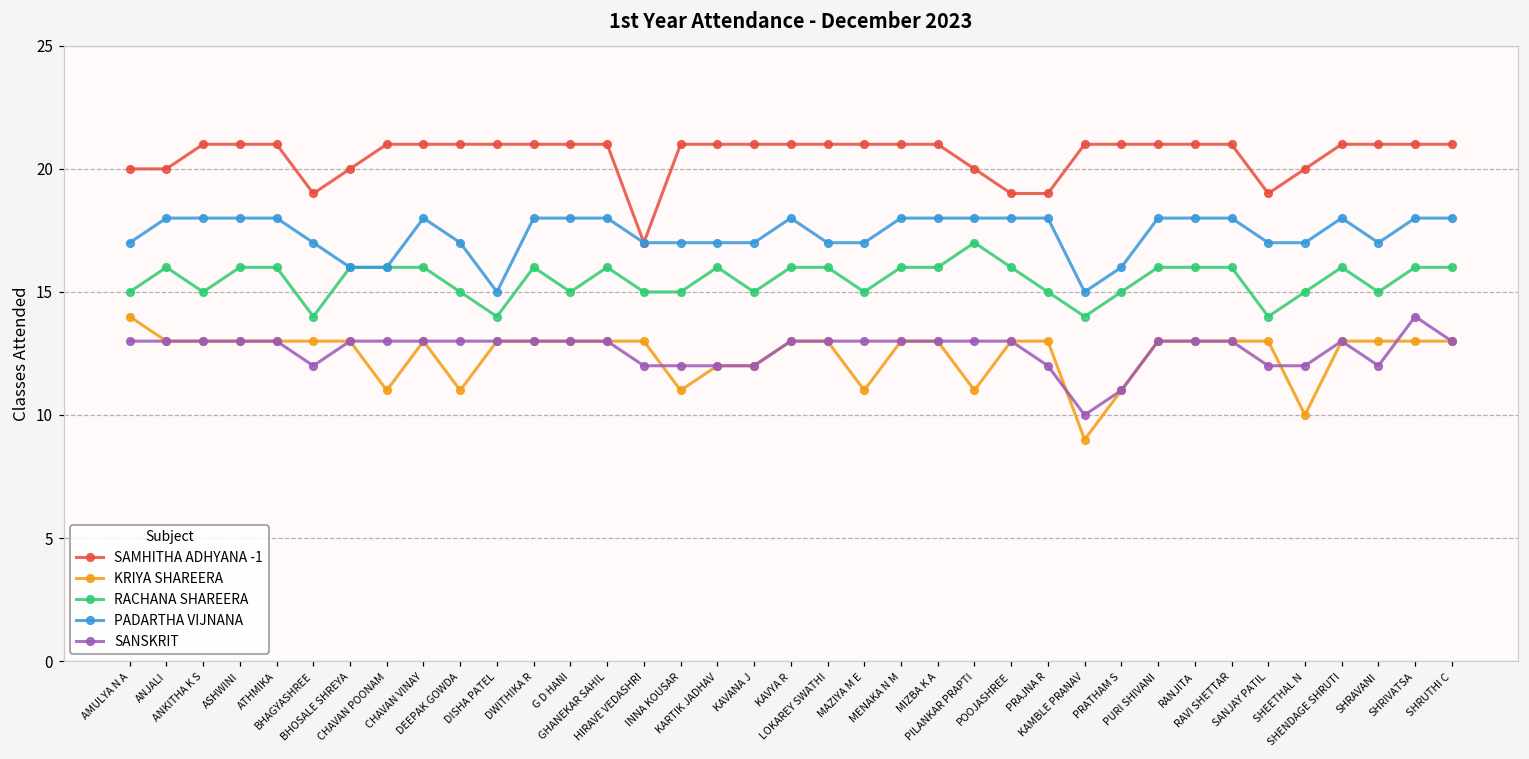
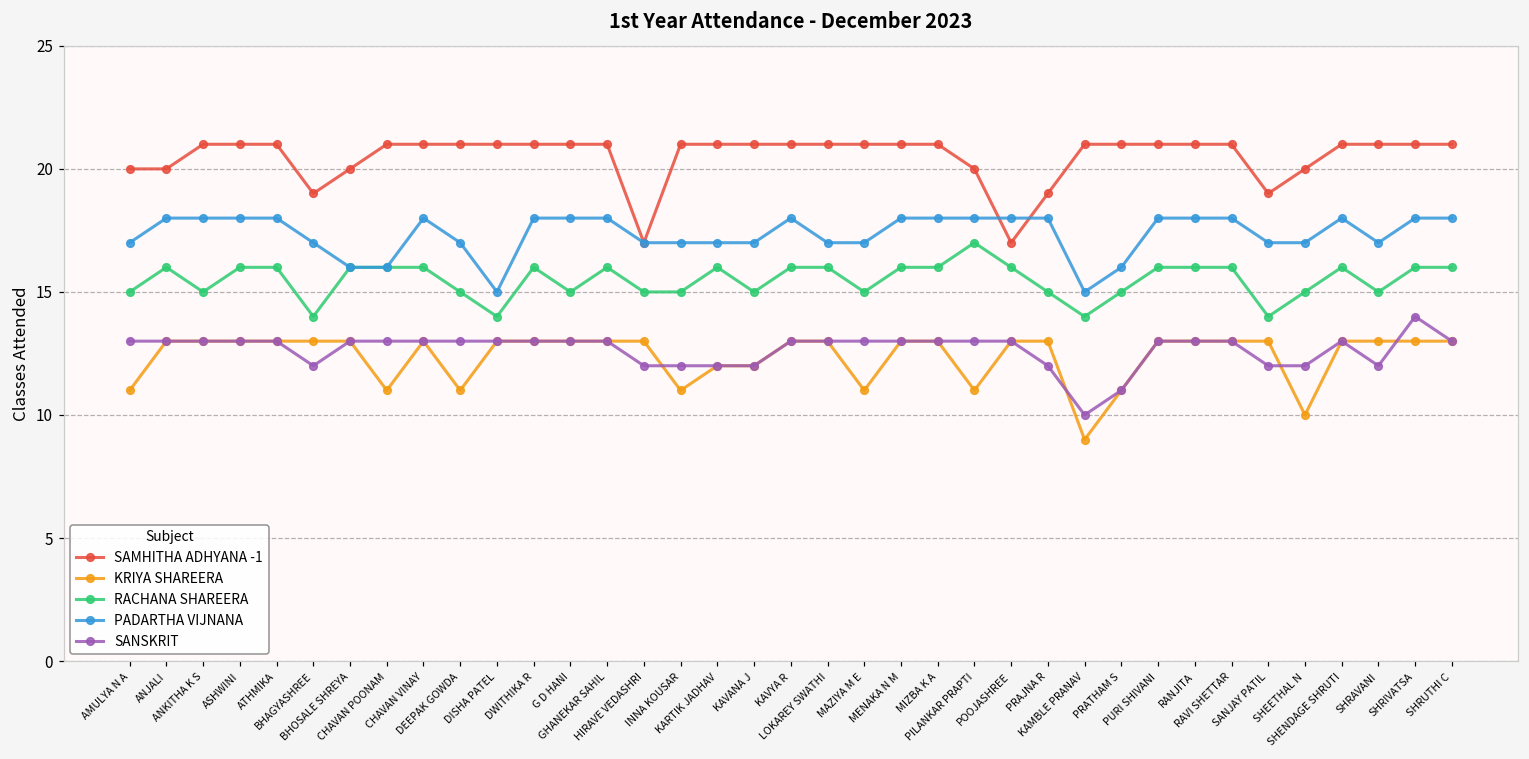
  {
    "SAMHITHA ADHYANA -1": {
      "AMULYA N A": 20,
      "ANJALI": 20,
      "ANKITHA K S": 21,
      "ASHWINI": 21,
      "ATHMIKA": 21,
      "BHAGYASHREE": 19,
      "BHOSALE SHREYA": 20,
      "CHAVAN POONAM": 21,
      "CHAVAN VINAY": 21,
      "DEEPAK GOWDA": 21,
      "DISHA PATEL": 21,
      "DWITHIKA R": 21,
      "G D HANI": 21,
      "GHANEKAR SAHIL": 21,
      "INNA KOUSAR": 21,
      "KARTIK JADHAV": 21,
      "KAVANA J": 21,
      "KAVYA R": 21,
      "LOKAREY SWATHI": 21,
      "MAZIYA M E": 21,
      "MENAKA N M": 21,
      "MIZBA K A": 21,
      "PILANKAR PRAPTI": 20,
-     "POOJASHREE": 19,
+     "POOJASHREE": 17,
      "PRAJNA R": 19,
      "KAMBLE PRANAV": 21,
      "PRATHAM S": 21,
      "PURI SHIVANI": 21,
      "RANJITA": 21,
      "RAVI SHETTAR": 21,
      "SANJAY PATIL": 19,
      "SHEETHAL N": 20,
      "SHENDAGE SHRUTI": 21,
      "SHRAVANI": 21,
      "SHRIVATSA": 21,
      "SHRUTHI C": 21
    },
    "KRIYA SHAREERA": {
-     "AMULYA N A": 14,
+     "AMULYA N A": 11,
      "BHAGYASHREE": 13,
      "CHAVAN POONAM": 11,
      "DEEPAK GOWDA": 11,
      "HIRAVE VEDASHRI": 13,
      "INNA KOUSAR": 11,
      "MAZIYA M E": 11,
      "PILANKAR PRAPTI": 11,
      "PRAJNA R": 13,
      "KAMBLE PRANAV": 9,
      "SANJAY PATIL": 13,
      "SHEETHAL N": 10,
      "SHRAVANI": 13,
      "SHRIVATSA": 13
    },
    "RACHANA SHAREERA": {
      "AMULYA N A": 15,
      "ANJALI": 16,
      "ANKITHA K S": 15,
      "ASHWINI": 16,
      "ATHMIKA": 16,
      "BHAGYASHREE": 14,
      "CHAVAN VINAY": 16,
      "DEEPAK GOWDA": 15,
      "DISHA PATEL": 14,
      "DWITHIKA R": 16,
      "G D HANI": 15,
      "GHANEKAR SAHIL": 16,
      "HIRAVE VEDASHRI": 15,
      "INNA KOUSAR": 15,
      "KARTIK JADHAV": 16,
      "KAVANA J": 15,
      "KAVYA R": 16,
      "LOKAREY SWATHI": 16,
      "MAZIYA M E": 15,
      "MENAKA N M": 16,
      "MIZBA K A": 16,
      "PILANKAR PRAPTI": 17,
      "POOJASHREE": 16,
      "PRAJNA R": 15,
      "KAMBLE PRANAV": 14,
      "PRATHAM S": 15,
      "PURI SHIVANI": 16,
      "RANJITA": 16,
      "RAVI SHETTAR": 16,
      "SANJAY PATIL": 14,
      "SHEETHAL N": 15,
      "SHENDAGE SHRUTI": 16,
      "SHRAVANI": 15,
      "SHRIVATSA": 16,
      "SHRUTHI C": 16
    },
    "PADARTHA VIJNANA": {
      "AMULYA N A": 17,
      "ANJALI": 18,
      "ANKITHA K S": 18,
      "ASHWINI": 18,
      "ATHMIKA": 18,
      "BHAGYASHREE": 17,
      "CHAVAN VINAY": 18,
      "DEEPAK GOWDA": 17,
      "DISHA PATEL": 15,
      "DWITHIKA R": 18,
      "G D HANI": 18,
      "GHANEKAR SAHIL": 18,
      "INNA KOUSAR": 17,
      "KARTIK JADHAV": 17,
      "KAVANA J": 17,
      "KAVYA R": 18,
      "LOKAREY SWATHI": 17,
      "MAZIYA M E": 17,
      "MENAKA N M": 18,
      "MIZBA K A": 18,
      "PILANKAR PRAPTI": 18,
      "POOJASHREE": 18,
      "PRAJNA R": 18,
      "KAMBLE PRANAV": 15,
      "PRATHAM S": 16,
      "PURI SHIVANI": 18,
      "RANJITA": 18,
      "RAVI SHETTAR": 18,
      "SANJAY PATIL": 17,
      "SHEETHAL N": 17,
      "SHENDAGE SHRUTI": 18,
      "SHRAVANI": 17,
      "SHRIVATSA": 18,
      "SHRUTHI C": 18
    },
    "SANSKRIT": {
      "AMULYA N A": 13,
      "BHAGYASHREE": 12,
      "CHAVAN POONAM": 13,
      "DEEPAK GOWDA": 13,
      "HIRAVE VEDASHRI": 12,
      "INNA KOUSAR": 12,
      "MAZIYA M E": 13,
      "PILANKAR PRAPTI": 13,
      "PRAJNA R": 12,
      "KAMBLE PRANAV": 10,
      "SANJAY PATIL": 12,
      "SHEETHAL N": 12,
      "SHRAVANI": 12,
      "SHRIVATSA": 14
    }
  }
